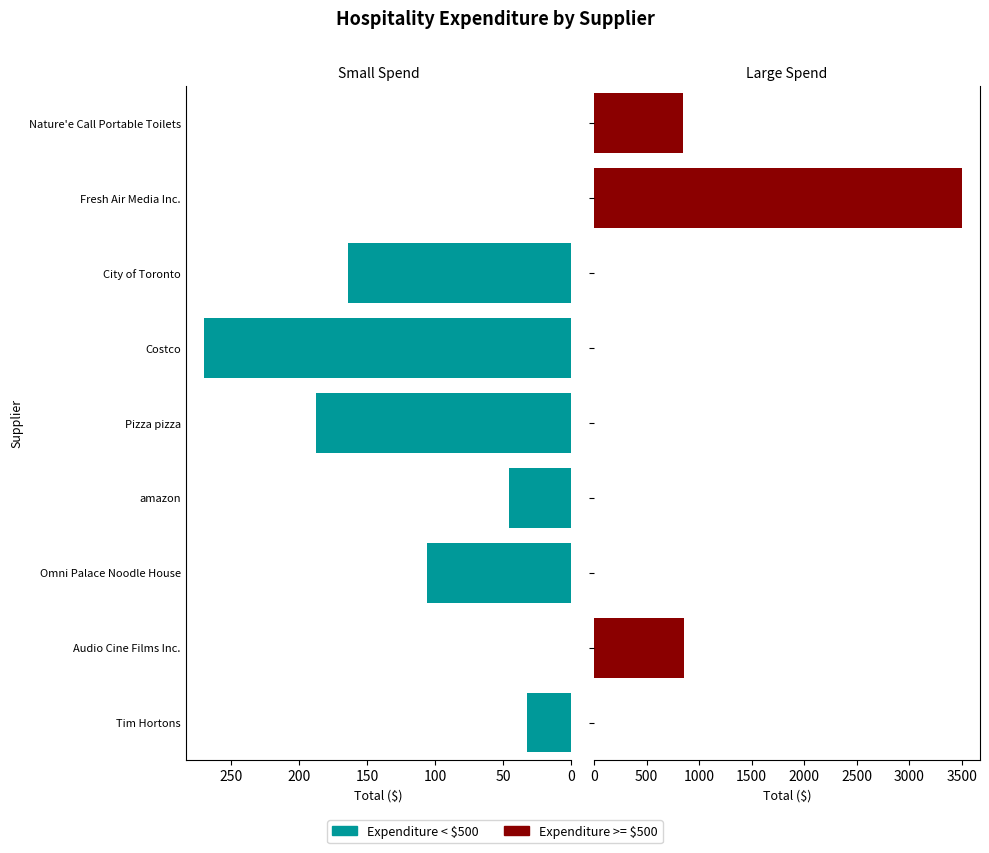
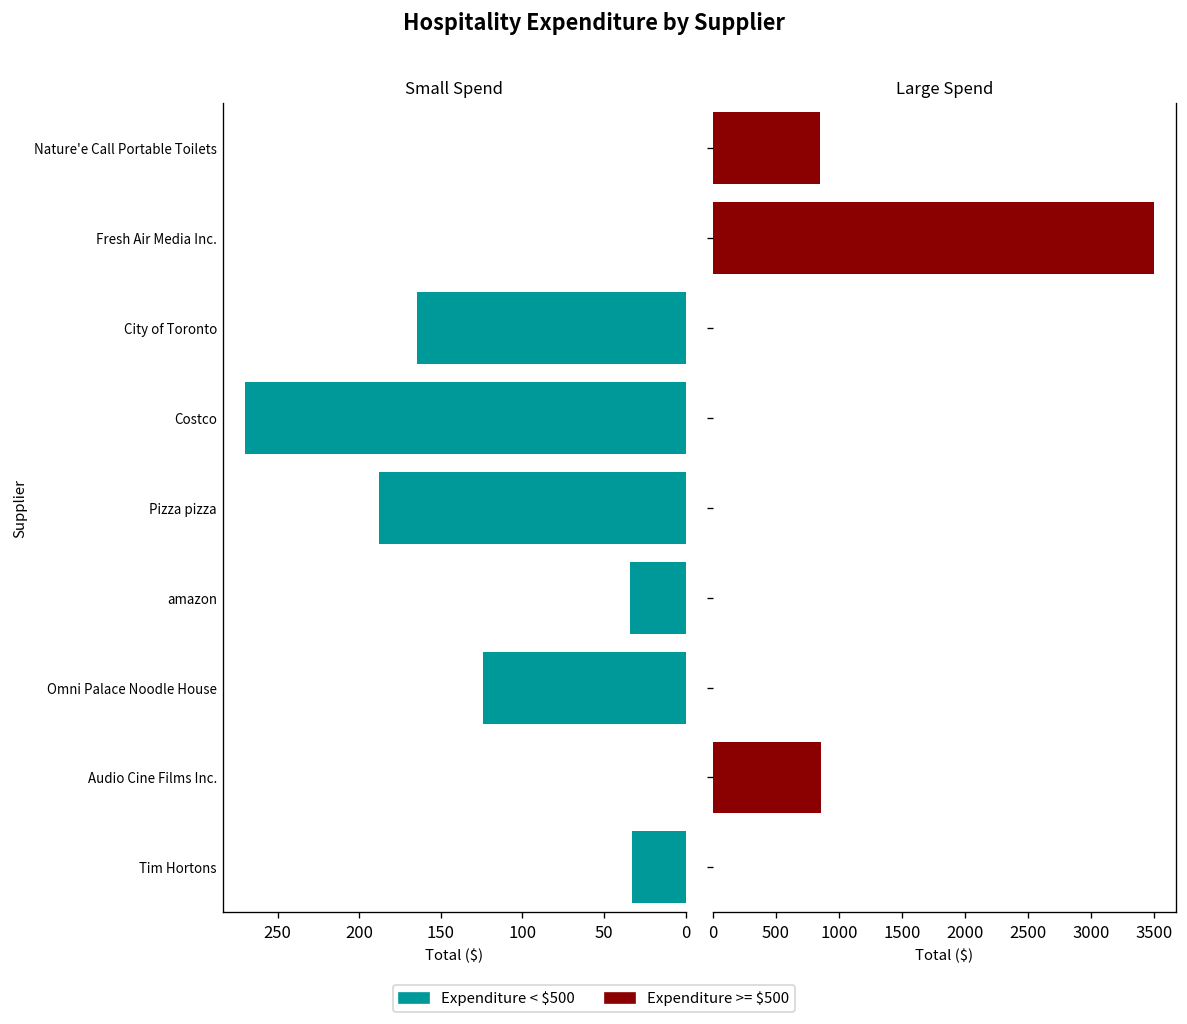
  {
    "Small Spend": {
      "Nature'e Call Portable Toilets": 0,
      "Fresh Air Media Inc.": 0,
      "City of Toronto": 164,
      "Costco": 270,
      "Pizza pizza": 188,
-     "amazon": 46,
-     "Omni Palace Noodle House": 106,
+     "amazon": 34,
+     "Omni Palace Noodle House": 124,
      "Audio Cine Films Inc.": 0,
      "Tim Hortons": 33
    }
  }
